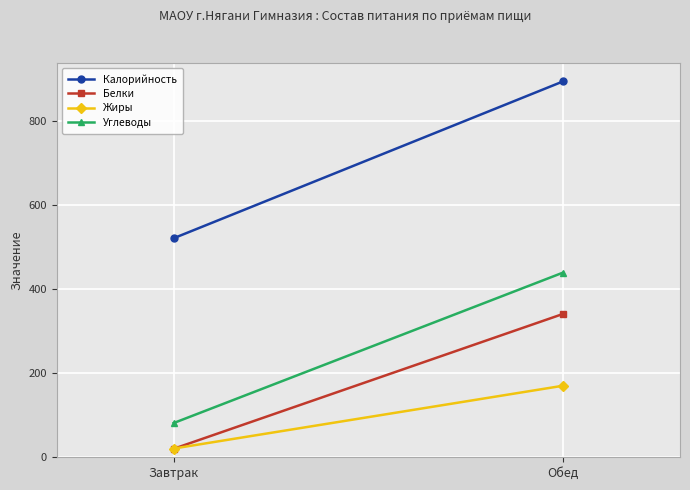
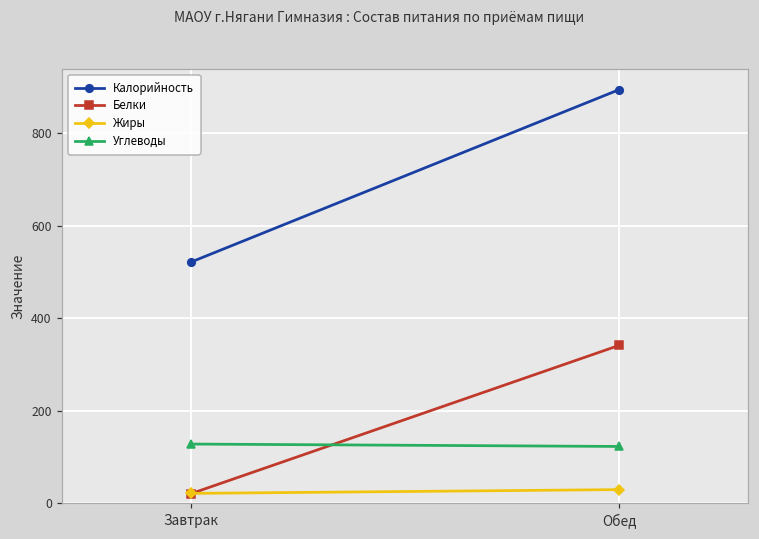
  {
    "Калорийность": {
      "Завтрак": 520,
      "Обед": 900
    },
    "Белки": {
      "Обед": 340
    },
    "Жиры": {
-     "Обед": 170
+     "Обед": 30
    },
    "Углеводы": {
-     "Завтрак": 80,
-     "Обед": 440
+     "Завтрак": 130,
+     "Обед": 120
    }
  }
